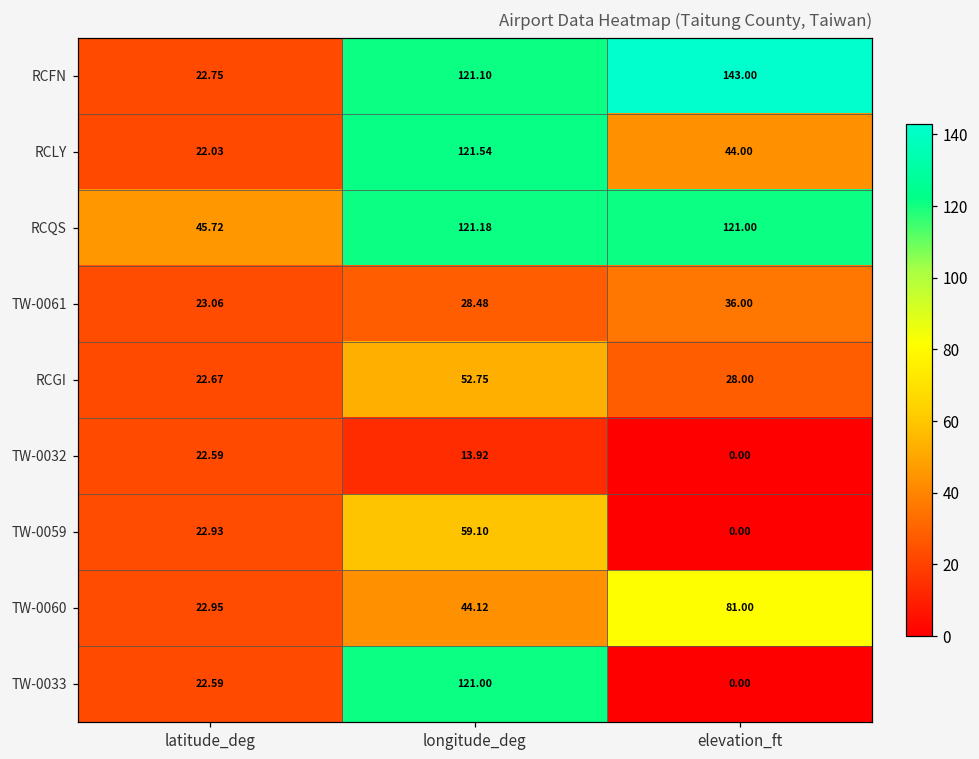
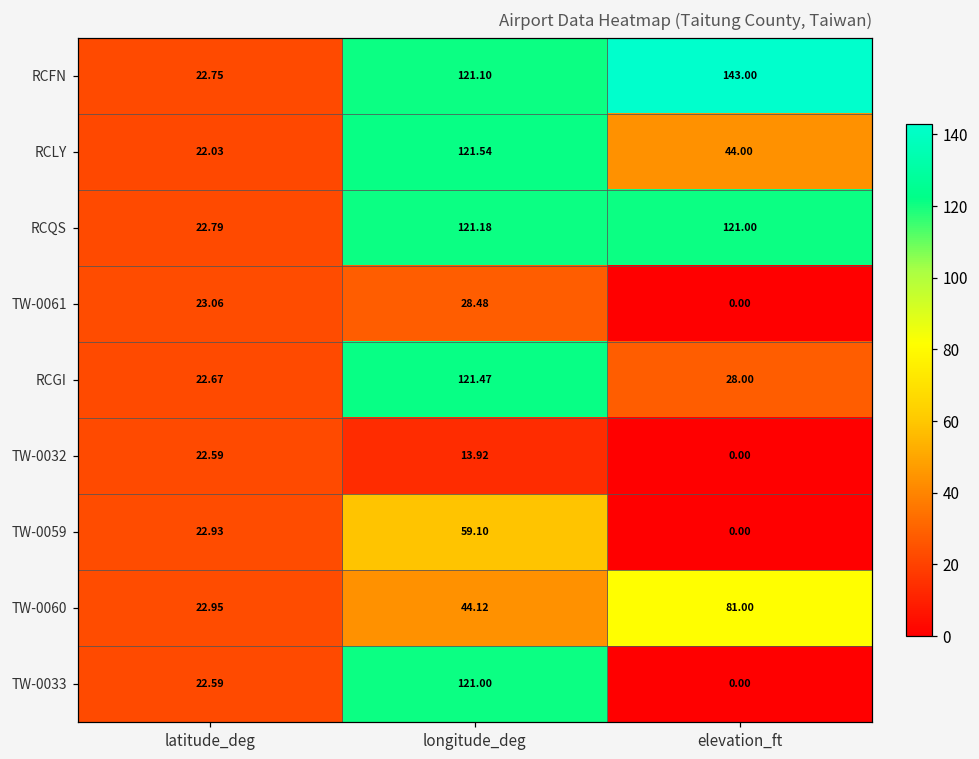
  {
    "RCFN": {
      "latitude_deg": 22.75,
      "longitude_deg": 121.10,
      "elevation_ft": 143.00
    },
    "RCLY": {
      "latitude_deg": 22.03,
      "longitude_deg": 121.54,
      "elevation_ft": 44.00
    },
    "RCQS": {
-     "latitude_deg": 45.72,
+     "latitude_deg": 22.79,
      "longitude_deg": 121.18,
      "elevation_ft": 121.00
    },
    "TW-0061": {
      "latitude_deg": 23.06,
      "longitude_deg": 28.48,
-     "elevation_ft": 36.00
+     "elevation_ft": 0.00
    },
    "RCGI": {
      "latitude_deg": 22.67,
-     "longitude_deg": 52.75,
+     "longitude_deg": 121.47,
      "elevation_ft": 28.00
    },
    "TW-0032": {
      "latitude_deg": 22.59,
      "longitude_deg": 13.92,
      "elevation_ft": 0.00
    },
    "TW-0059": {
      "latitude_deg": 22.93,
      "longitude_deg": 59.10,
      "elevation_ft": 0.00
    },
    "TW-0060": {
      "latitude_deg": 22.95,
      "longitude_deg": 44.12,
      "elevation_ft": 81.00
    },
    "TW-0033": {
      "latitude_deg": 22.59,
      "longitude_deg": 121.00,
      "elevation_ft": 0.00
    }
  }
